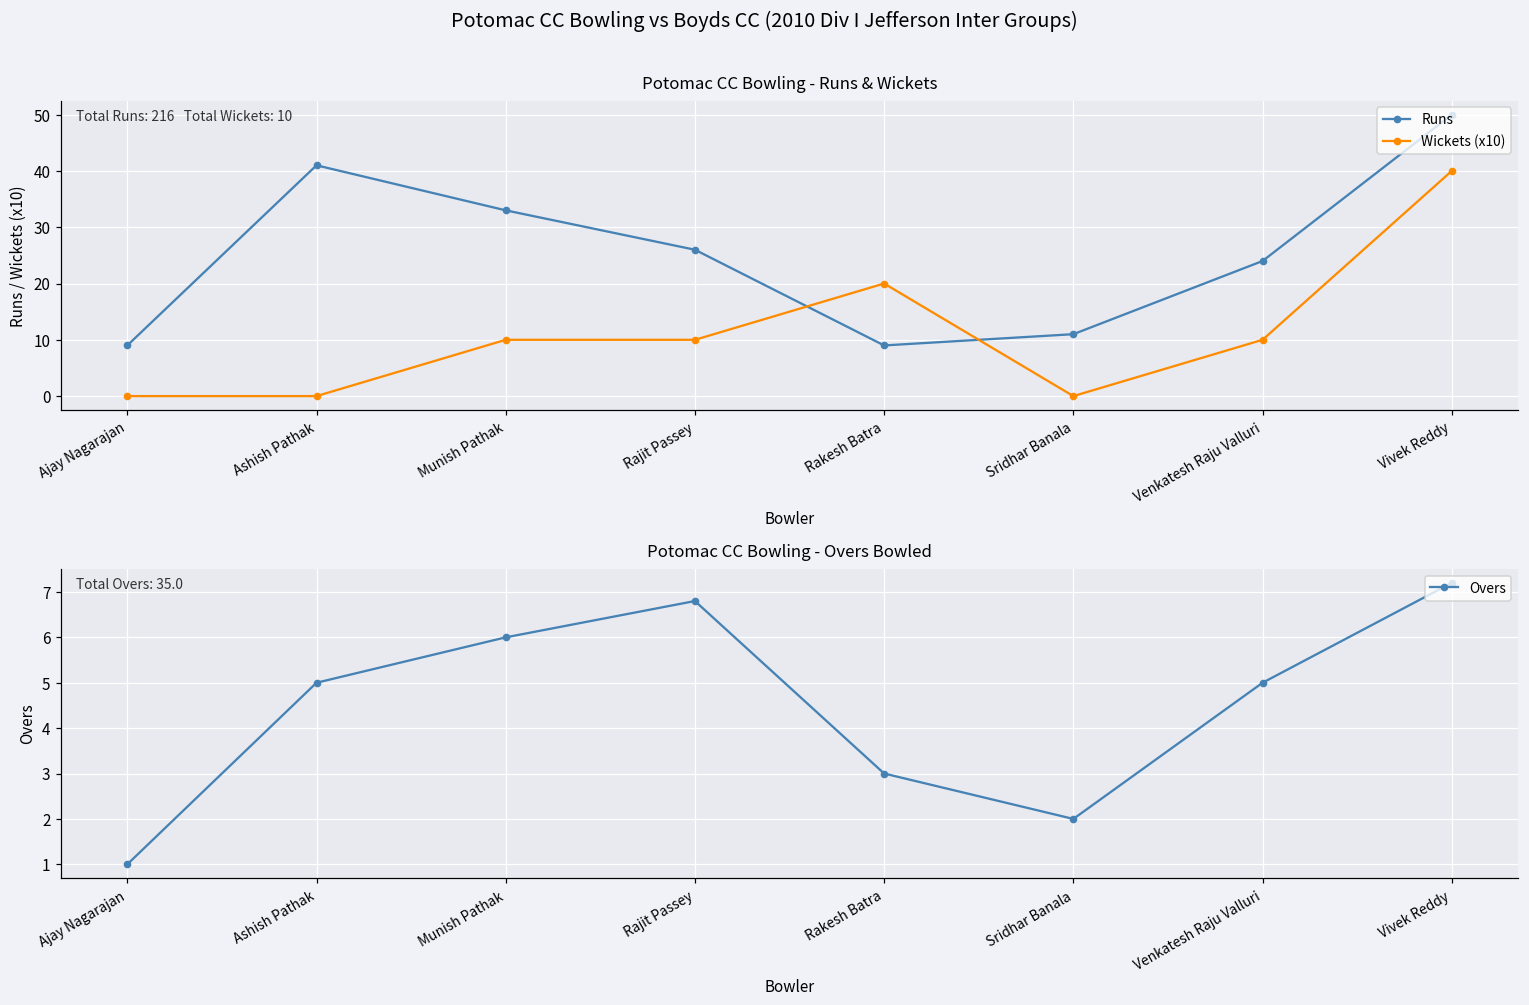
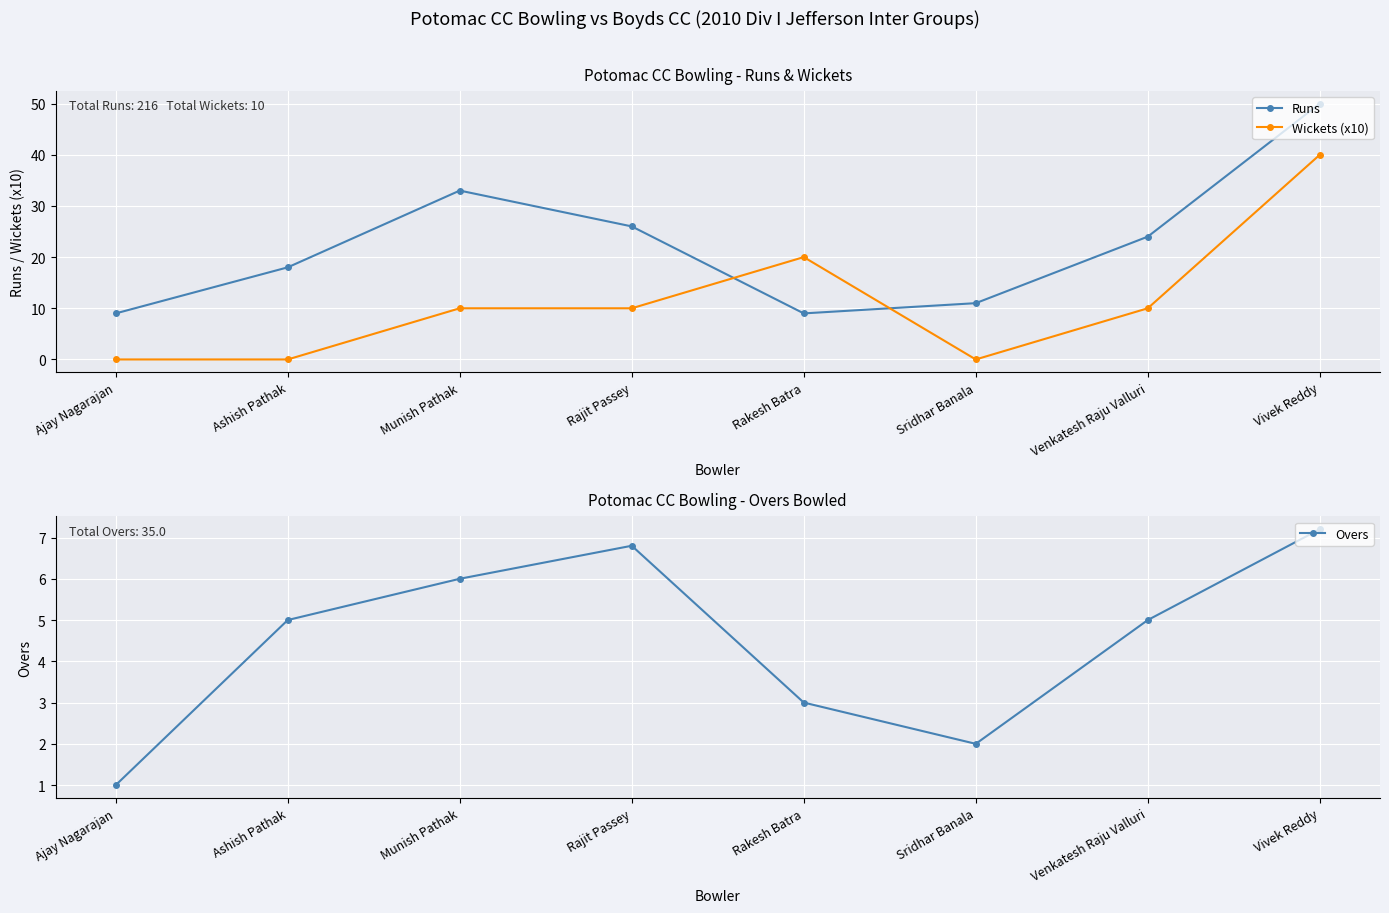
  {
    "Potomac CC Bowling - Runs & Wickets": {
      "Runs": {
        "Ajay Nagarajan": 9,
-       "Ashish Pathak": 41,
+       "Ashish Pathak": 18,
        "Munish Pathak": 33,
        "Rajit Passey": 26,
        "Rakesh Batra": 9,
        "Sridhar Banala": 11,
        "Venkatesh Raju Valluri": 24
      },
      "Wickets (x10)": {
        "Ajay Nagarajan": 0,
        "Ashish Pathak": 0,
        "Munish Pathak": 10,
        "Rajit Passey": 10,
        "Rakesh Batra": 20,
        "Sridhar Banala": 0,
        "Venkatesh Raju Valluri": 10,
        "Vivek Reddy": 40
      }
    },
    "Potomac CC Bowling - Overs Bowled": {
      "Ajay Nagarajan": 1.0,
      "Ashish Pathak": 5.0,
      "Munish Pathak": 6.0,
      "Rajit Passey": 6.8,
      "Rakesh Batra": 3.0,
      "Sridhar Banala": 2.0,
      "Venkatesh Raju Valluri": 5.0
    }
  }
